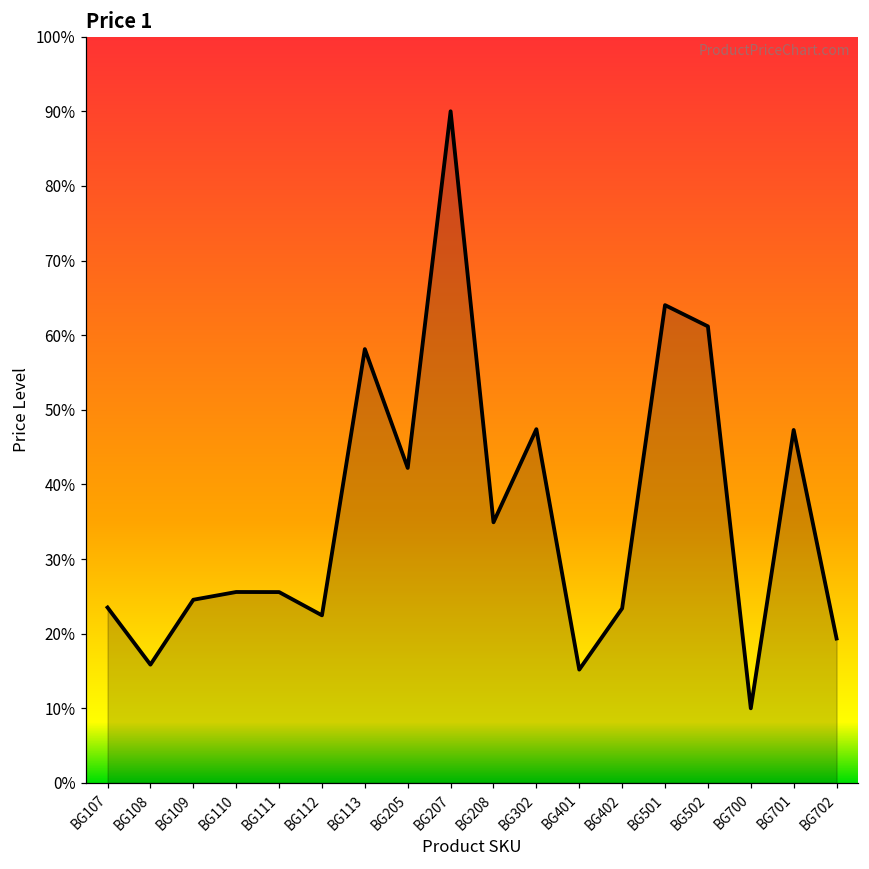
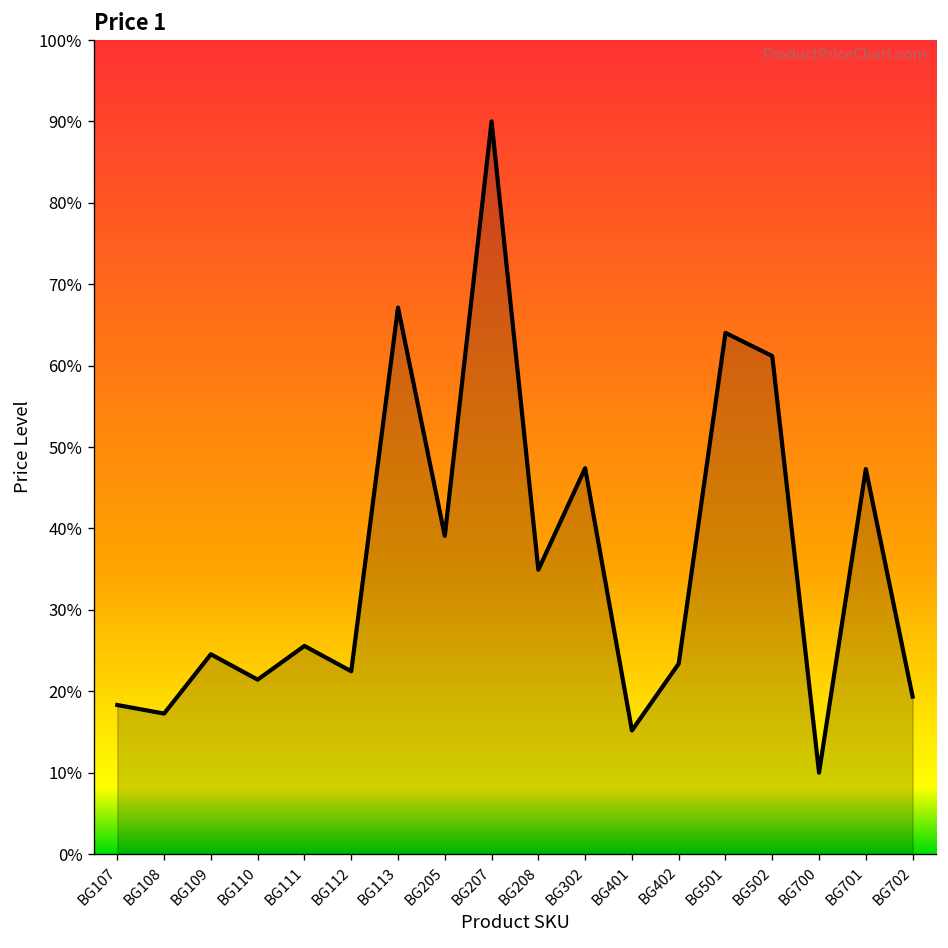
  {
-   "BG107": "24%",
-   "BG108": "16%",
+   "BG107": "18%",
+   "BG108": "17%",
    "BG109": "25%",
-   "BG110": "26%",
+   "BG110": "21%",
    "BG111": "26%",
    "BG112": "22%",
-   "BG113": "58%",
-   "BG205": "42%",
+   "BG113": "67%",
+   "BG205": "39%",
    "BG207": "90%",
    "BG208": "35%",
    "BG302": "47%",
    "BG401": "15%",
    "BG402": "23%",
    "BG501": "64%",
    "BG502": "61%",
    "BG700": "10%",
    "BG701": "47%",
    "BG702": "19%"
  }
